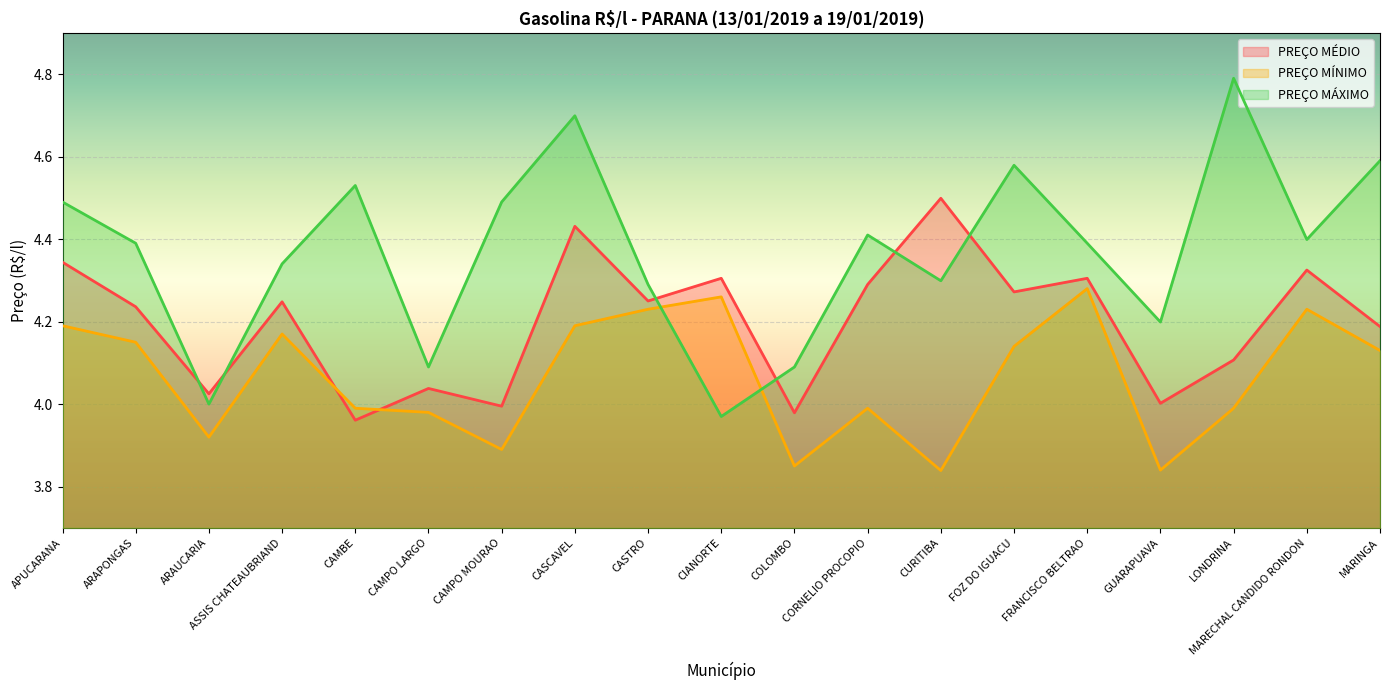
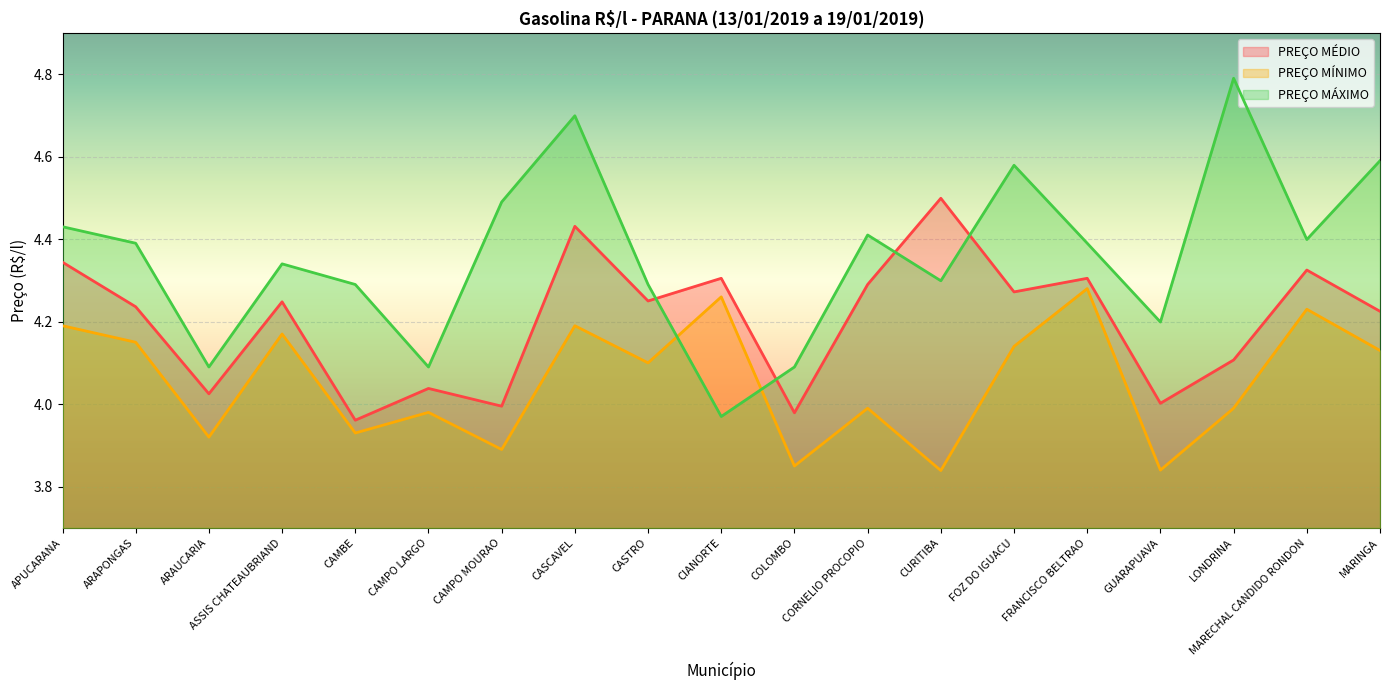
  {
    "PREÇO MÉDIO": {
      "APUCARANA": 4.34,
      "ARAPONGAS": 4.24,
      "ARAUCARIA": 4.03,
      "ASSIS CHATEAUBRIAND": 4.25,
      "CAMBE": 3.96,
      "CAMPO LARGO": 4.04,
      "CAMPO MOURAO": 4.00,
      "CASCAVEL": 4.43,
      "CASTRO": 4.25,
      "CIANORTE": 4.31,
      "COLOMBO": 3.98,
      "CORNELIO PROCOPIO": 4.29,
      "CURITIBA": 4.50,
      "FOZ DO IGUACU": 4.27,
      "FRANCISCO BELTRAO": 4.31,
      "GUARAPUAVA": 4.00,
      "LONDRINA": 4.11,
      "MARECHAL CANDIDO RONDON": 4.33,
-     "MARINGA": 4.19
+     "MARINGA": 4.23
    },
    "PREÇO MÍNIMO": {
      "APUCARANA": 4.19,
      "ARAPONGAS": 4.15,
      "ARAUCARIA": 3.92,
      "ASSIS CHATEAUBRIAND": 4.17,
-     "CAMBE": 3.99,
+     "CAMBE": 3.93,
      "CAMPO LARGO": 3.98,
      "CAMPO MOURAO": 3.89,
      "CASCAVEL": 4.19,
-     "CASTRO": 4.23,
+     "CASTRO": 4.10,
      "CIANORTE": 4.26,
      "COLOMBO": 3.85,
      "CORNELIO PROCOPIO": 3.99,
      "CURITIBA": 3.84,
      "FOZ DO IGUACU": 4.14,
      "FRANCISCO BELTRAO": 4.28,
      "GUARAPUAVA": 3.84,
      "LONDRINA": 3.99,
      "MARECHAL CANDIDO RONDON": 4.23,
      "MARINGA": 4.13
    },
    "PREÇO MÁXIMO": {
-     "APUCARANA": 4.49,
+     "APUCARANA": 4.43,
      "ARAPONGAS": 4.39,
-     "ARAUCARIA": 4.00,
+     "ARAUCARIA": 4.09,
      "ASSIS CHATEAUBRIAND": 4.34,
-     "CAMBE": 4.53,
+     "CAMBE": 4.29,
      "CAMPO LARGO": 4.09,
      "CAMPO MOURAO": 4.49,
      "CASCAVEL": 4.70,
      "CASTRO": 4.29,
      "CIANORTE": 3.97,
      "COLOMBO": 4.09,
      "CORNELIO PROCOPIO": 4.41,
      "CURITIBA": 4.30,
      "FOZ DO IGUACU": 4.58,
      "FRANCISCO BELTRAO": 4.39,
      "GUARAPUAVA": 4.20,
      "LONDRINA": 4.79,
      "MARECHAL CANDIDO RONDON": 4.40,
      "MARINGA": 4.59
    }
  }
